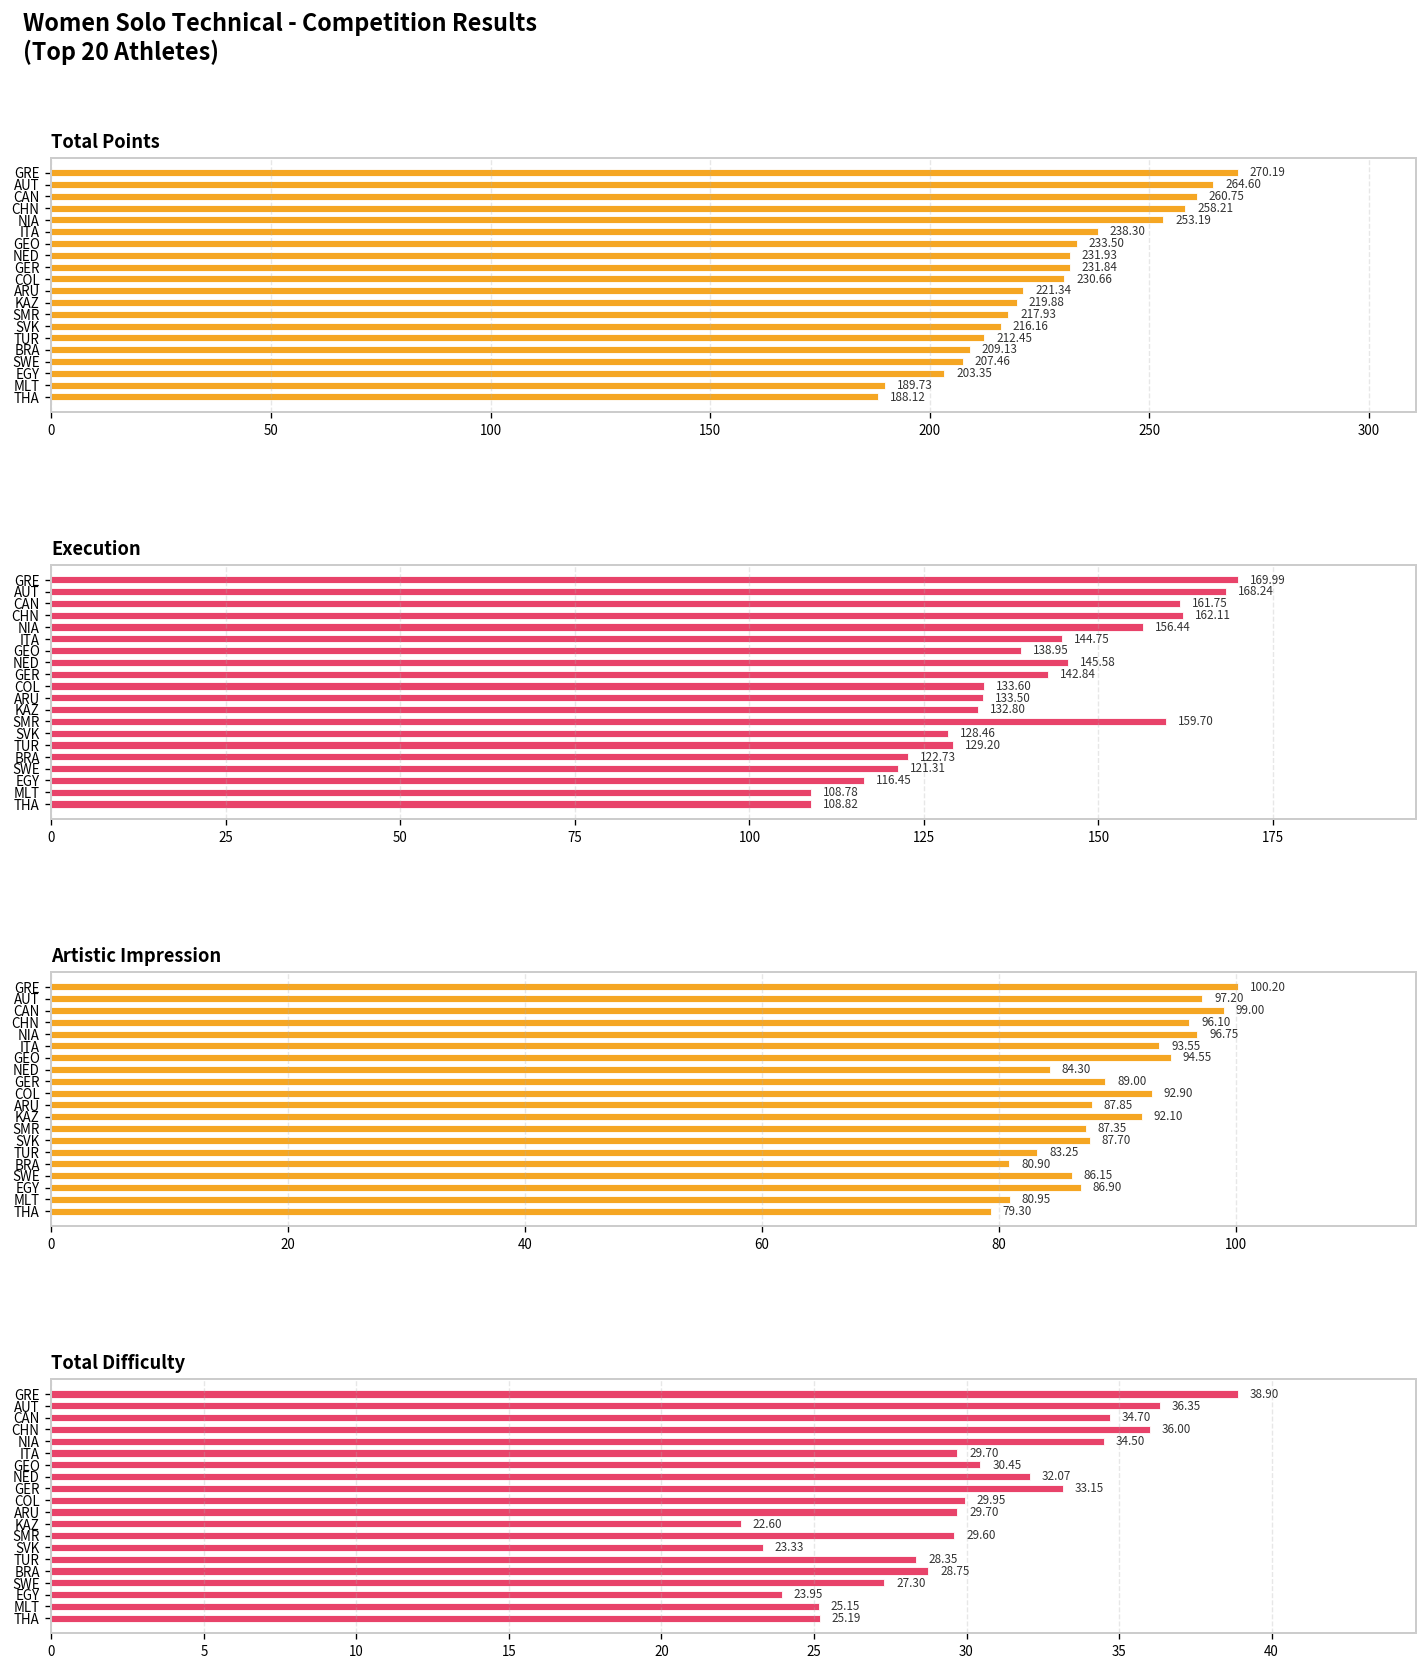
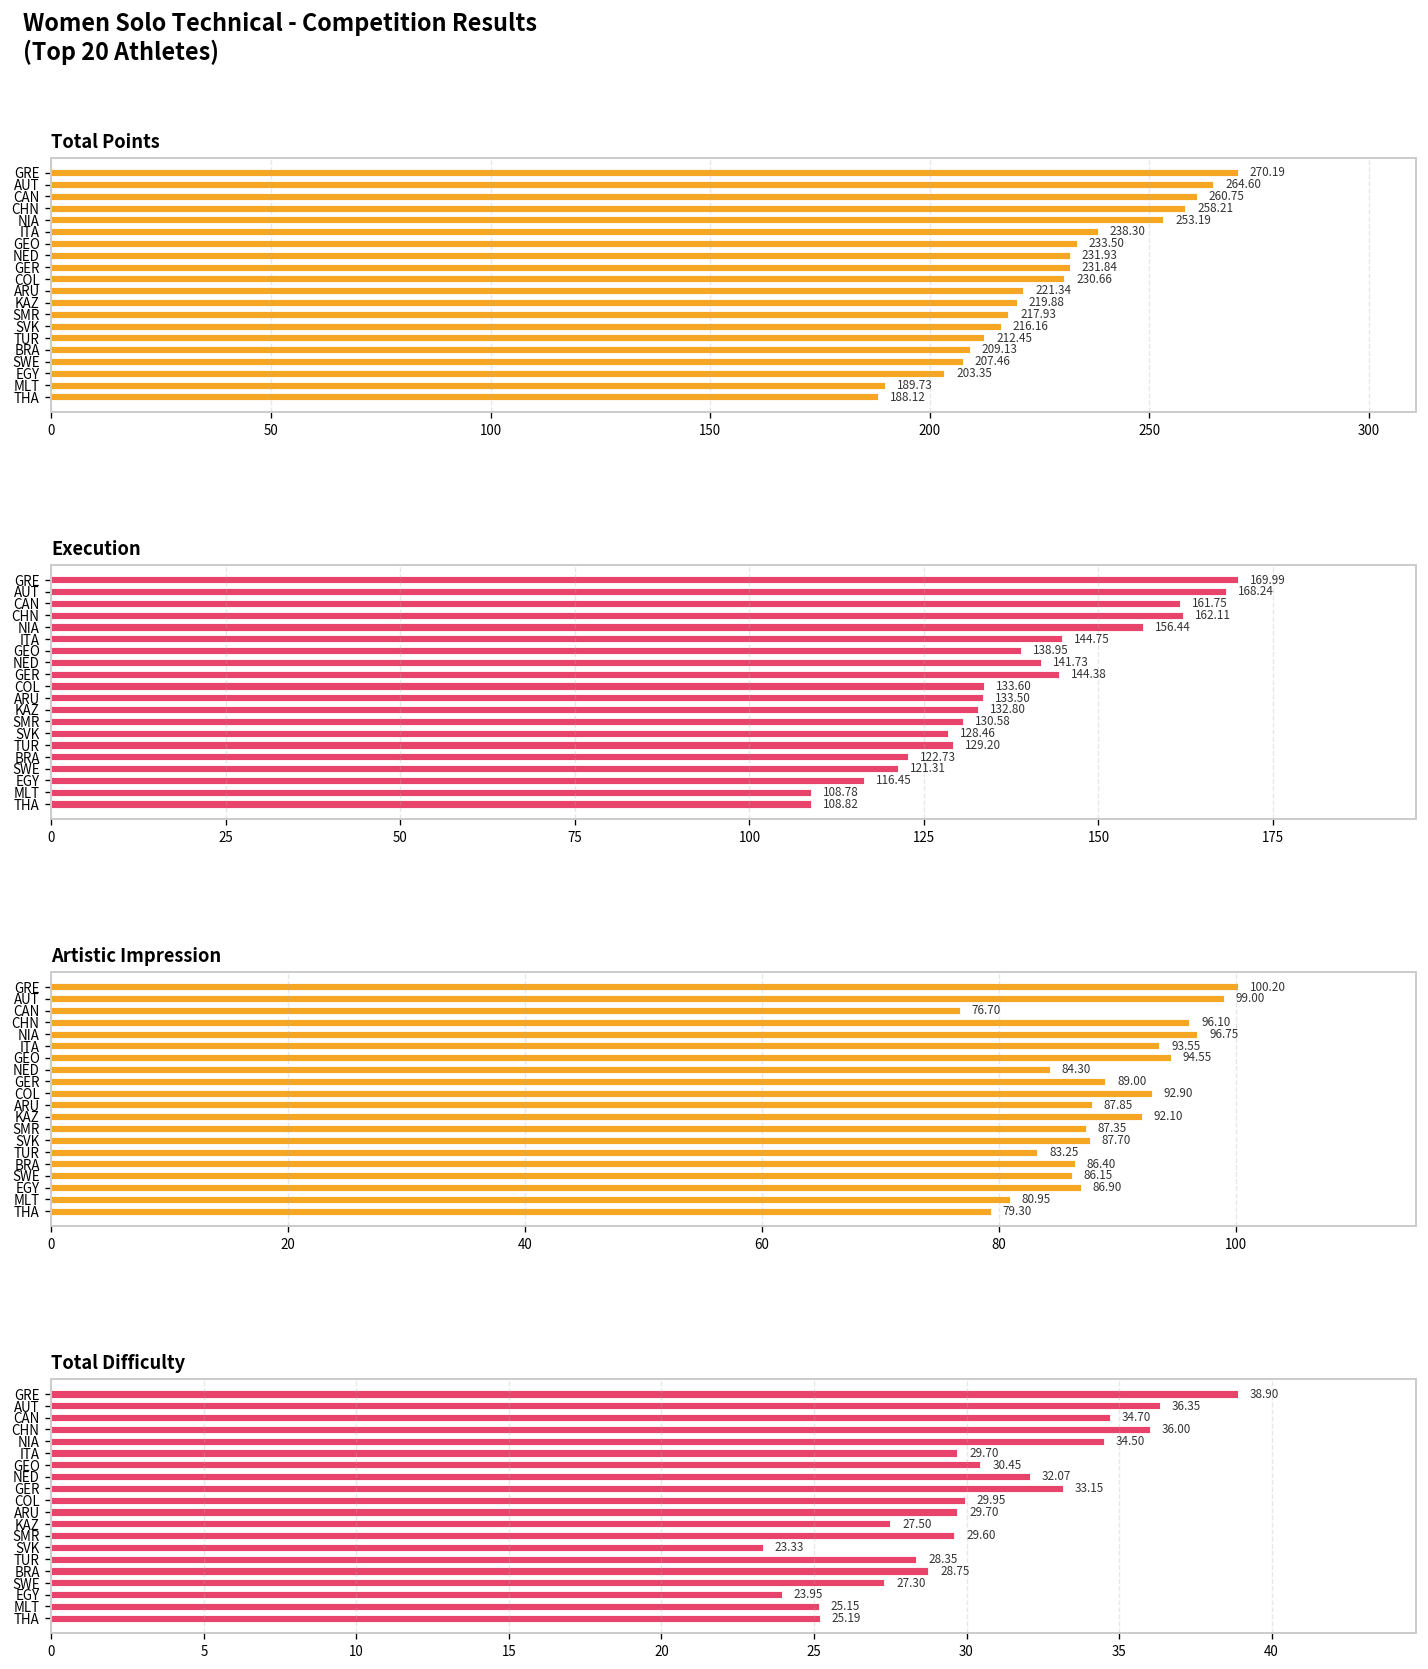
  {
    "Total Points": {
      "GRE": 270.19,
      "AUT": 264.60,
      "CAN": 260.75,
      "CHN": 258.21,
      "NIA": 253.19,
      "ITA": 238.30,
      "GEO": 233.50,
      "NED": 231.93,
      "GER": 231.84,
      "COL": 230.66,
      "ARU": 221.34,
      "KAZ": 219.88,
      "SMR": 217.93,
      "SVK": 216.16,
      "TUR": 212.45,
      "BRA": 209.13,
      "SWE": 207.46,
      "EGY": 203.35,
      "MLT": 189.73,
      "THA": 188.12
    },
    "Execution": {
      "GRE": 169.99,
      "AUT": 168.24,
      "CAN": 161.75,
      "CHN": 162.11,
      "NIA": 156.44,
      "ITA": 144.75,
      "GEO": 138.95,
-     "NED": 145.58,
-     "GER": 142.84,
+     "NED": 141.73,
+     "GER": 144.38,
      "COL": 133.60,
      "ARU": 133.50,
      "KAZ": 132.80,
-     "SMR": 159.70,
+     "SMR": 130.58,
      "SVK": 128.46,
      "TUR": 129.20,
      "BRA": 122.73,
      "SWE": 121.31,
      "EGY": 116.45,
      "MLT": 108.78,
      "THA": 108.82
    },
    "Artistic Impression": {
      "GRE": 100.20,
-     "AUT": 97.20,
-     "CAN": 99.00,
+     "AUT": 99.00,
+     "CAN": 76.70,
      "CHN": 96.10,
      "NIA": 96.75,
      "ITA": 93.55,
      "GEO": 94.55,
      "NED": 84.30,
      "GER": 89.00,
      "COL": 92.90,
      "ARU": 87.85,
      "KAZ": 92.10,
      "SMR": 87.35,
      "SVK": 87.70,
      "TUR": 83.25,
-     "BRA": 80.90,
+     "BRA": 86.40,
      "SWE": 86.15,
      "EGY": 86.90,
      "MLT": 80.95,
      "THA": 79.30
    },
    "Total Difficulty": {
      "GRE": 38.90,
      "AUT": 36.35,
      "CAN": 34.70,
      "CHN": 36.00,
      "NIA": 34.50,
      "ITA": 29.70,
      "GEO": 30.45,
      "NED": 32.07,
      "GER": 33.15,
      "COL": 29.95,
      "ARU": 29.70,
-     "KAZ": 22.60,
+     "KAZ": 27.50,
      "SMR": 29.60,
      "SVK": 23.33,
      "TUR": 28.35,
      "BRA": 28.75,
      "SWE": 27.30,
      "EGY": 23.95,
      "MLT": 25.15,
      "THA": 25.19
    }
  }
